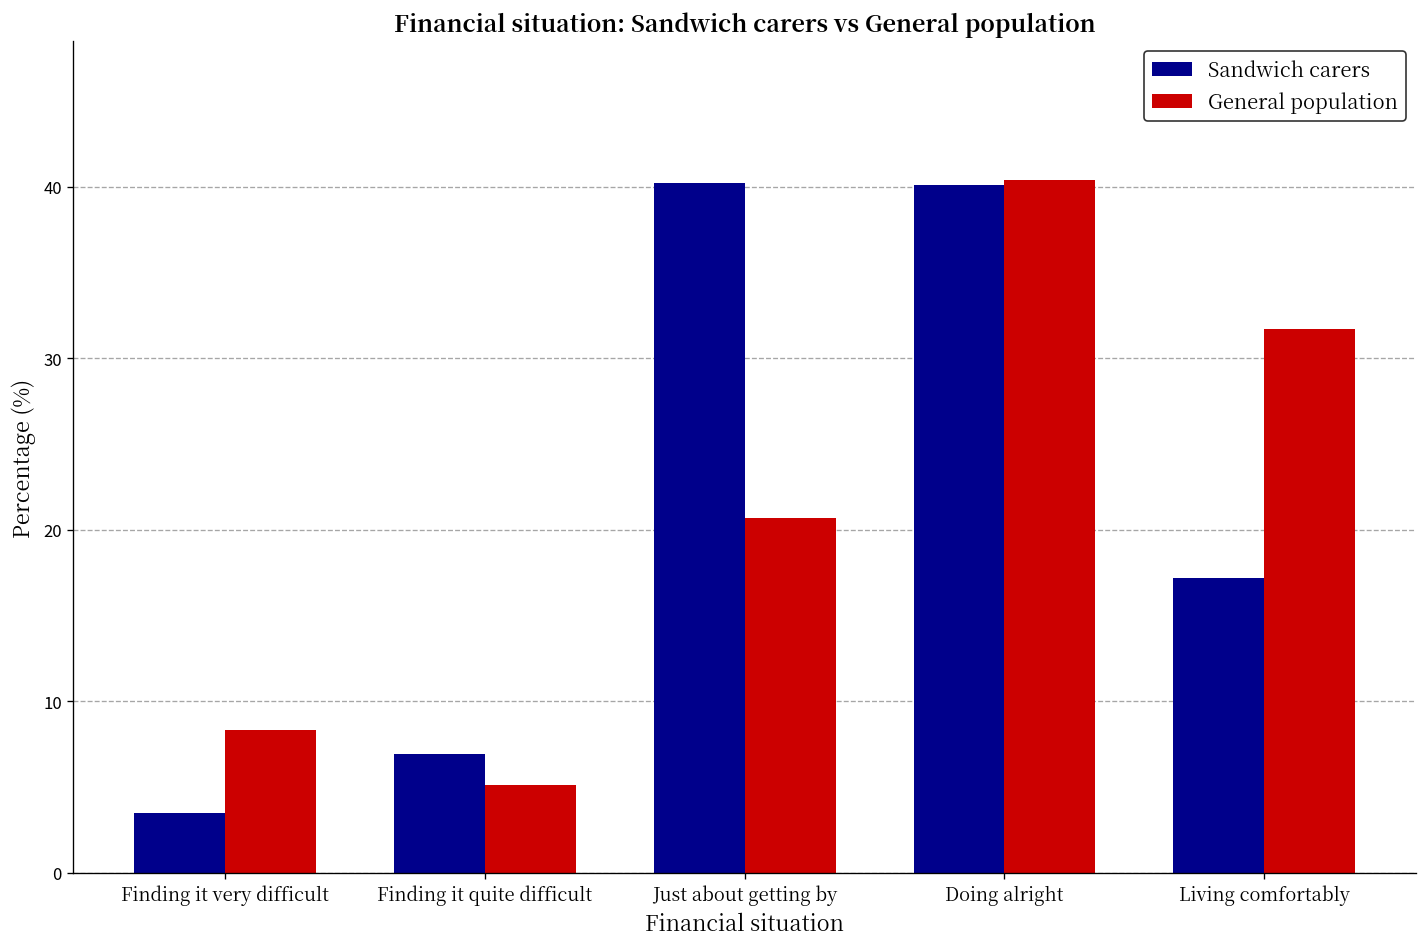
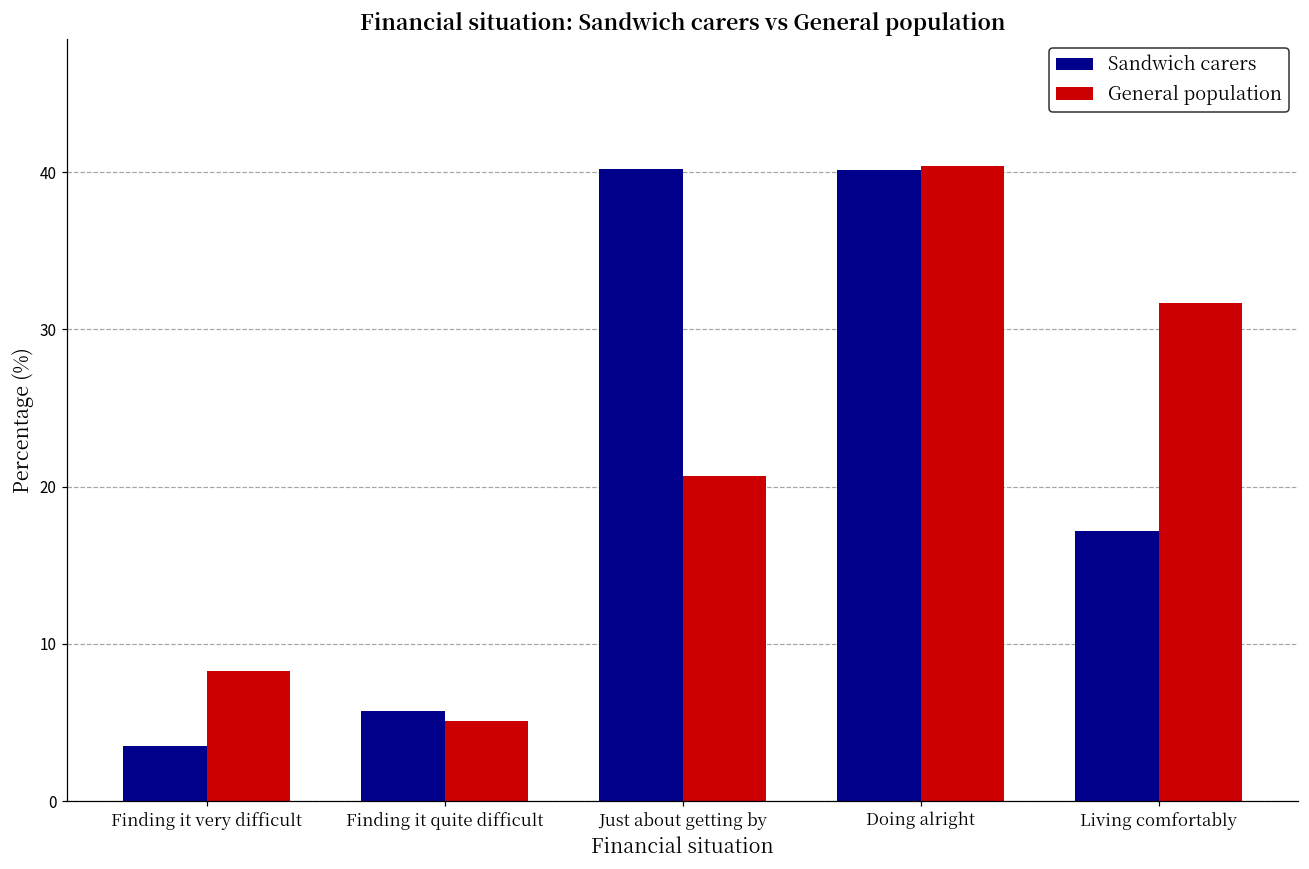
  {
    "Sandwich carers": {
      "Finding it very difficult": 3.5,
-     "Finding it quite difficult": 6.9,
+     "Finding it quite difficult": 5.7,
      "Just about getting by": 40.2,
      "Doing alright": 40.1,
      "Living comfortably": 17.2
    },
    "General population": {
      "Finding it very difficult": 8.3,
      "Finding it quite difficult": 5.1,
      "Just about getting by": 20.7,
      "Doing alright": 40.4,
      "Living comfortably": 31.7
    }
  }
